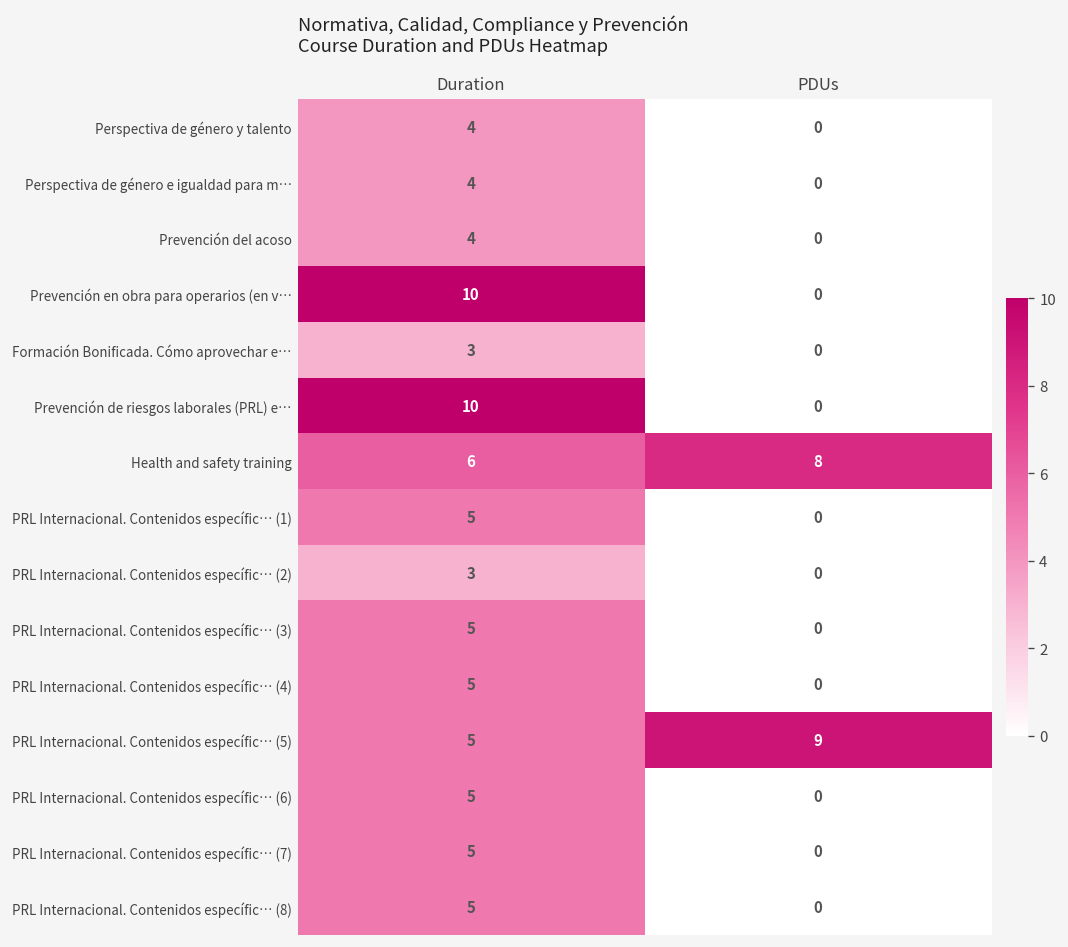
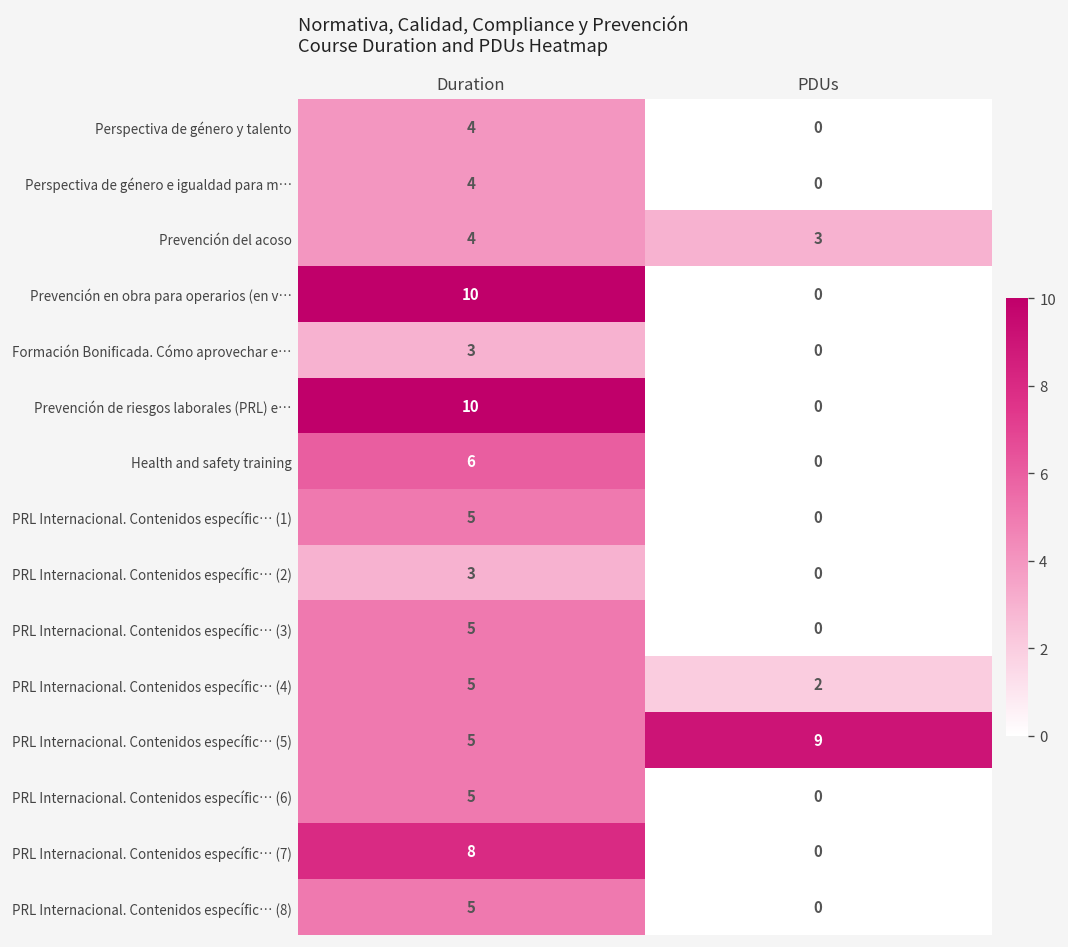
  {
    "Perspectiva de género y talento": {
      "Duration": 4,
      "PDUs": 0
    },
    "Perspectiva de género e igualdad para m…": {
      "Duration": 4,
      "PDUs": 0
    },
    "Prevención del acoso": {
      "Duration": 4,
-     "PDUs": 0
+     "PDUs": 3
    },
    "Prevención en obra para operarios (en v…": {
      "Duration": 10,
      "PDUs": 0
    },
    "Formación Bonificada. Cómo aprovechar e…": {
      "Duration": 3,
      "PDUs": 0
    },
    "Prevención de riesgos laborales (PRL) e…": {
      "Duration": 10,
      "PDUs": 0
    },
    "Health and safety training": {
      "Duration": 6,
-     "PDUs": 8
+     "PDUs": 0
    },
    "PRL Internacional. Contenidos específic… (1)": {
      "Duration": 5,
      "PDUs": 0
    },
    "PRL Internacional. Contenidos específic… (2)": {
      "Duration": 3,
      "PDUs": 0
    },
    "PRL Internacional. Contenidos específic… (3)": {
      "Duration": 5,
      "PDUs": 0
    },
    "PRL Internacional. Contenidos específic… (4)": {
      "Duration": 5,
-     "PDUs": 0
+     "PDUs": 2
    },
    "PRL Internacional. Contenidos específic… (5)": {
      "Duration": 5,
      "PDUs": 9
    },
    "PRL Internacional. Contenidos específic… (6)": {
      "Duration": 5,
      "PDUs": 0
    },
    "PRL Internacional. Contenidos específic… (7)": {
-     "Duration": 5,
+     "Duration": 8,
      "PDUs": 0
    },
    "PRL Internacional. Contenidos específic… (8)": {
      "Duration": 5,
      "PDUs": 0
    }
  }
